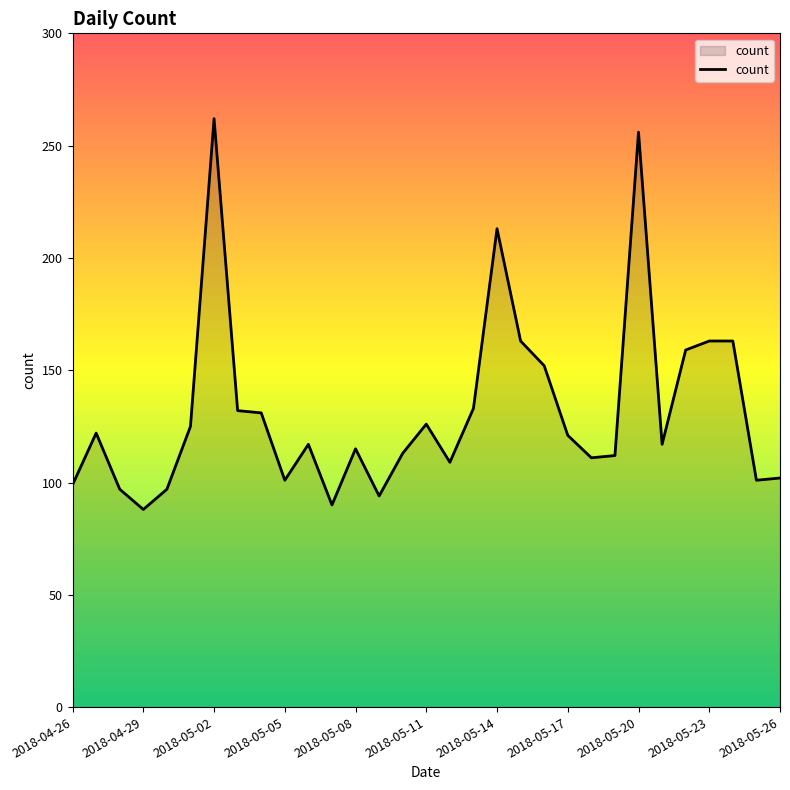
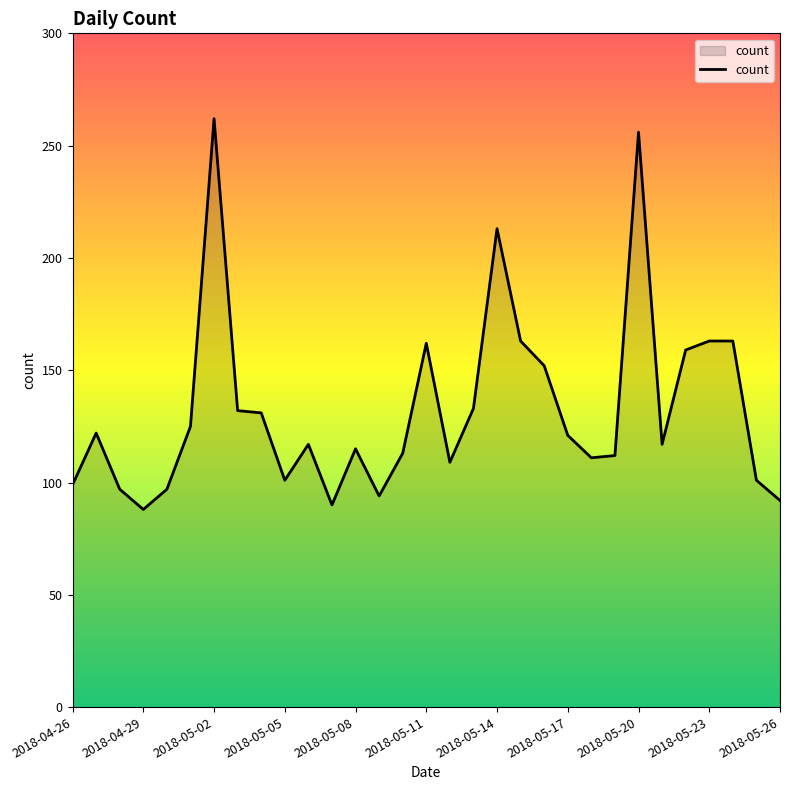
  {
    "2018-04-26": 99,
    "2018-04-29": 88,
    "2018-05-02": 262,
    "2018-05-05": 101,
    "2018-05-08": 115,
-   "2018-05-11": 126,
+   "2018-05-11": 162,
    "2018-05-14": 213,
    "2018-05-17": 121,
    "2018-05-20": 256,
    "2018-05-23": 163,
-   "2018-05-26": 102
+   "2018-05-26": 92
  }
